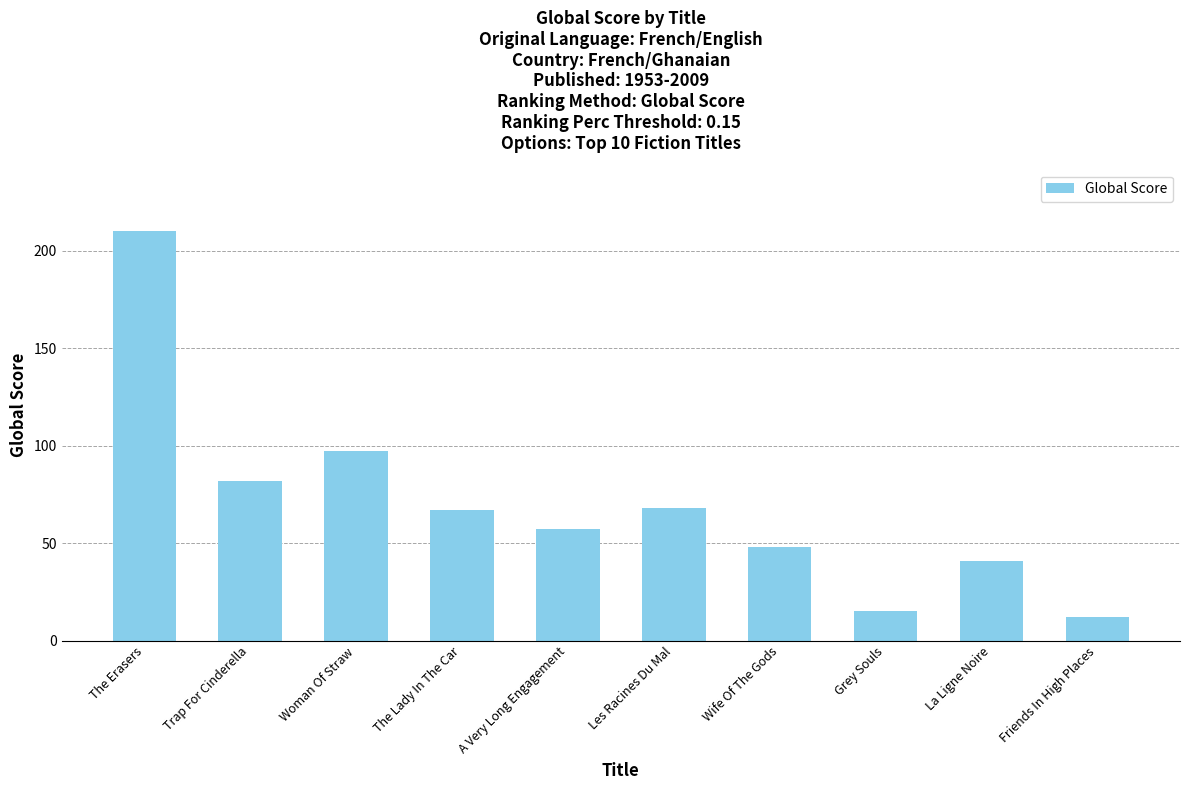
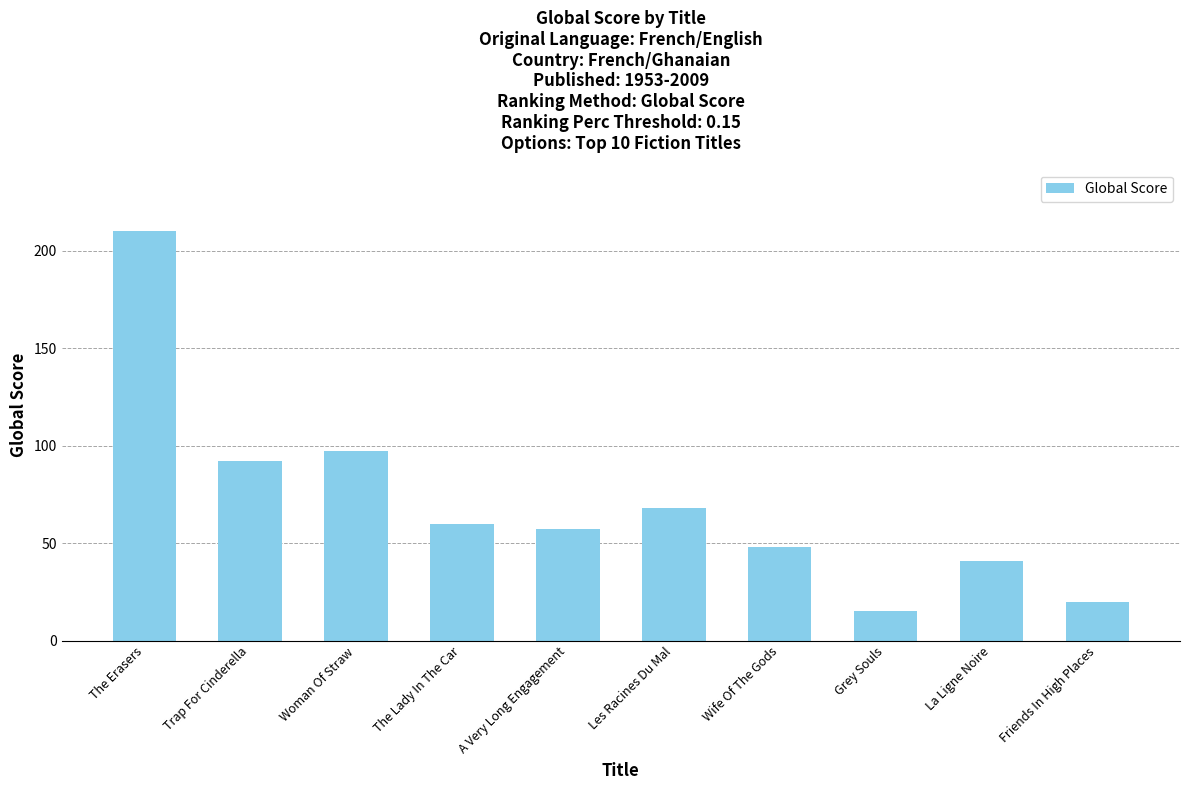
  {
    "The Erasers": 210,
-   "Trap For Cinderella": 82,
+   "Trap For Cinderella": 92,
    "Woman Of Straw": 97,
-   "The Lady In The Car": 67,
+   "The Lady In The Car": 60,
    "A Very Long Engagement": 57,
    "Les Racines Du Mal": 68,
    "Wife Of The Gods": 48,
    "Grey Souls": 15,
    "La Ligne Noire": 41,
-   "Friends In High Places": 12
+   "Friends In High Places": 20
  }
